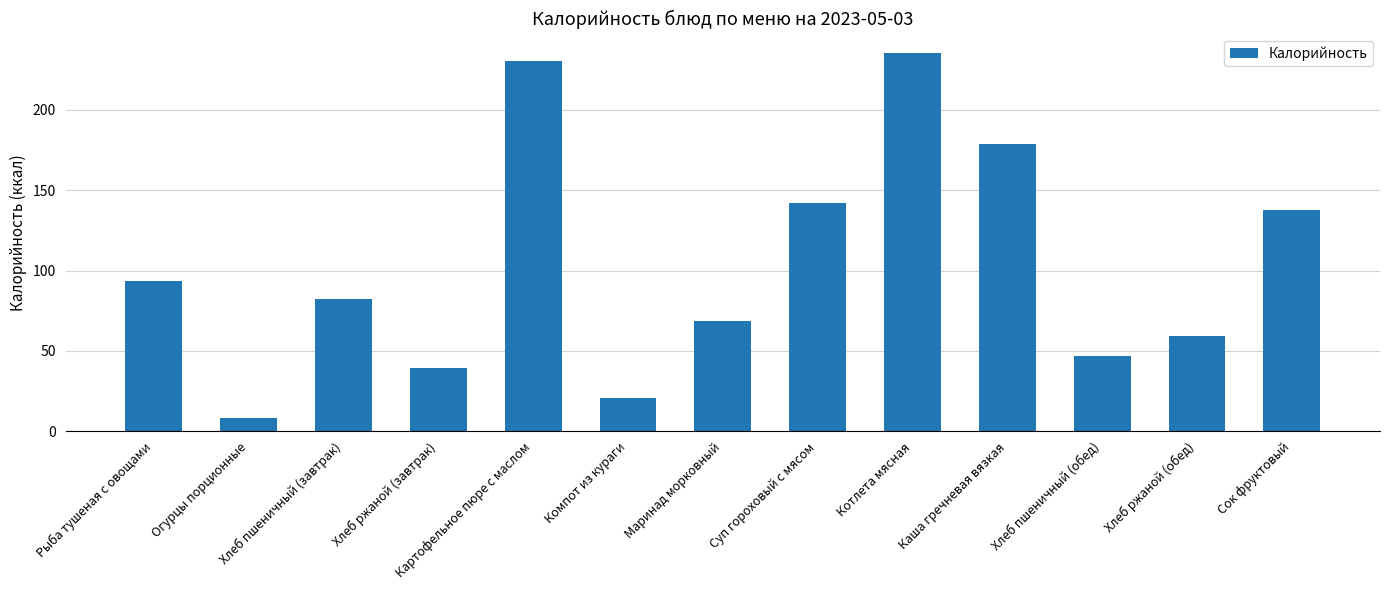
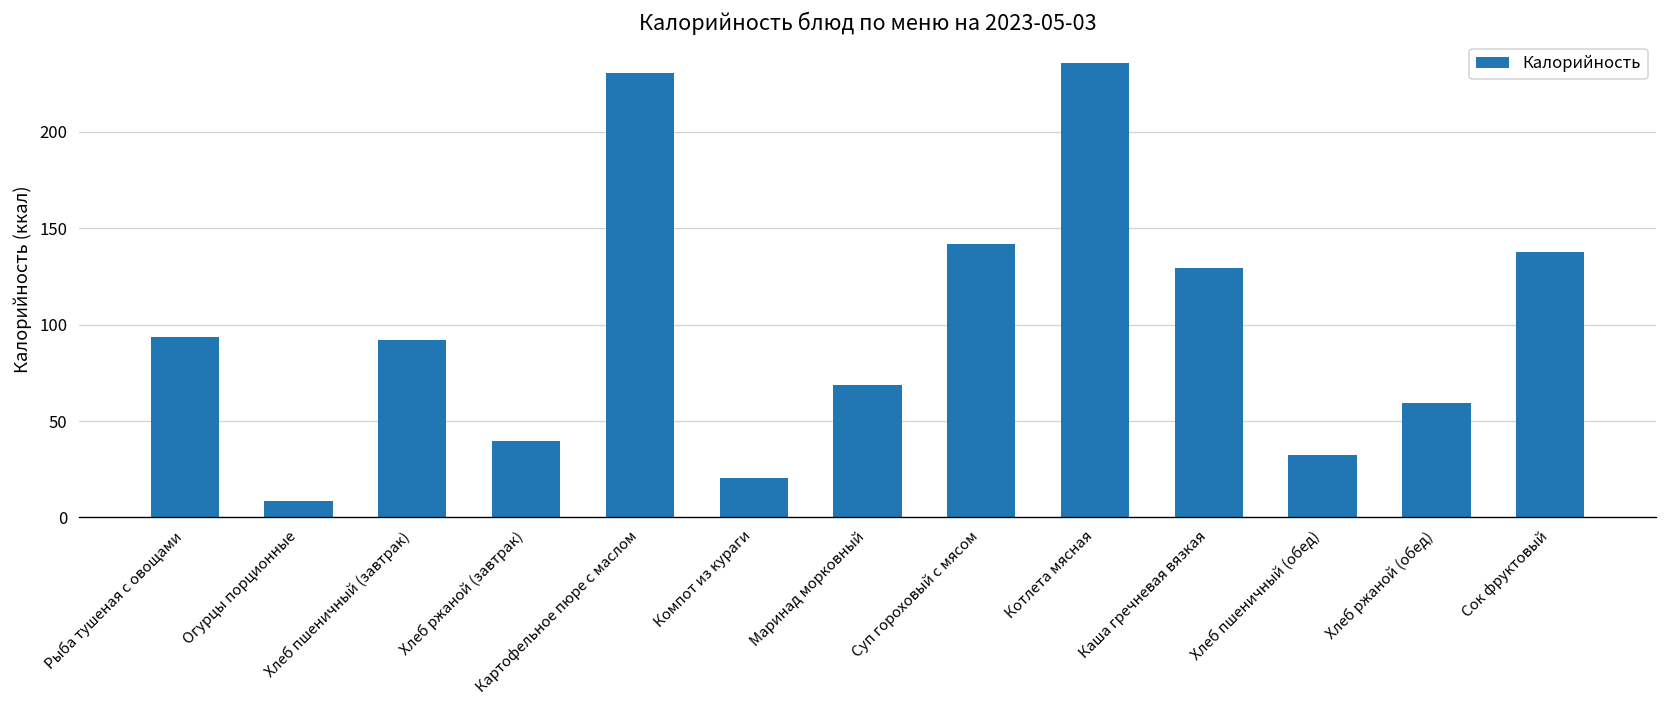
  {
    "Рыба тушеная с овощами": 94,
    "Огурцы порционные": 8,
-   "Хлеб пшеничный (завтрак)": 82,
+   "Хлеб пшеничный (завтрак)": 92,
    "Хлеб ржаной (завтрак)": 40,
    "Картофельное пюре с маслом": 231,
    "Компот из кураги": 20,
    "Маринад морковный": 69,
    "Суп гороховый с мясом": 142,
    "Котлета мясная": 236,
-   "Каша гречневая вязкая": 179,
-   "Хлеб пшеничный (обед)": 47,
+   "Каша гречневая вязкая": 130,
+   "Хлеб пшеничный (обед)": 33,
    "Хлеб ржаной (обед)": 59,
    "Сок фруктовый": 138
  }
